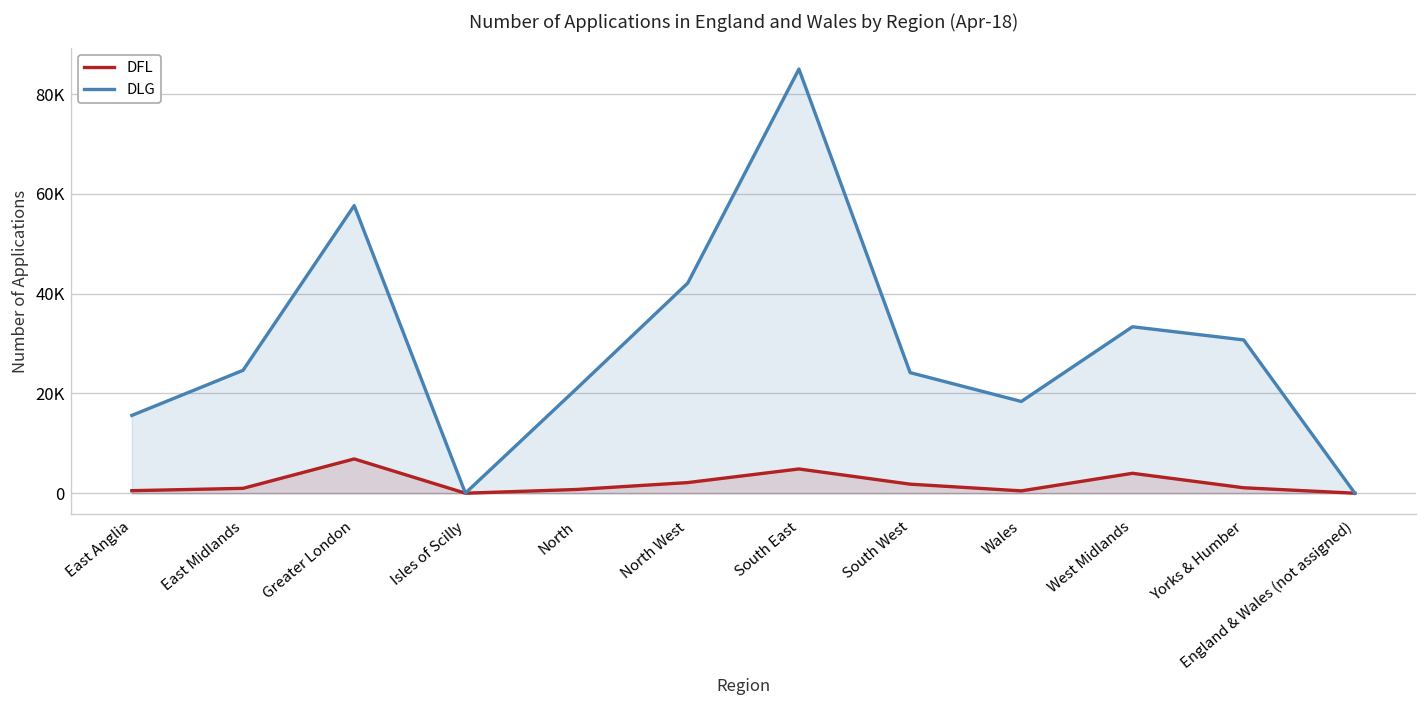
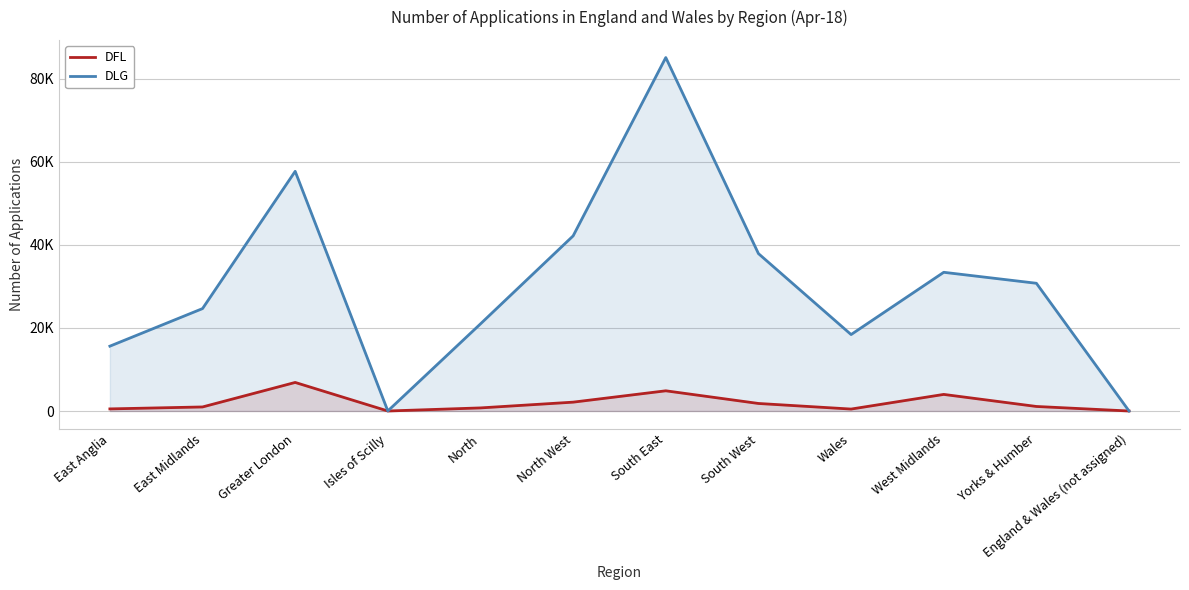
  {
    "DFL": {
      "East Anglia": 1000,
      "East Midlands": 1000,
      "Greater London": 7000,
      "North": 1000,
      "North West": 2000,
      "South East": 5000,
      "South West": 2000,
      "Wales": 0,
      "West Midlands": 4000,
      "Yorks & Humber": 1000
    },
    "DLG": {
      "East Anglia": 16000,
      "East Midlands": 25000,
      "Greater London": 58000,
      "North": 21000,
      "North West": 42000,
      "South East": 85000,
-     "South West": 24000,
+     "South West": 38000,
      "Wales": 18000,
      "West Midlands": 33000,
      "Yorks & Humber": 31000
    }
  }
